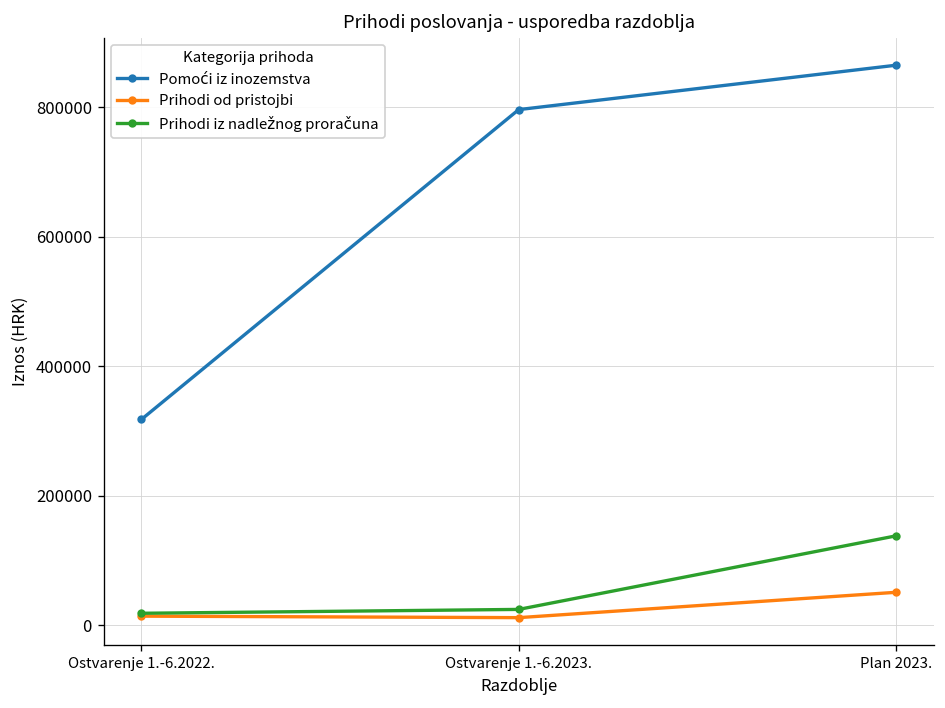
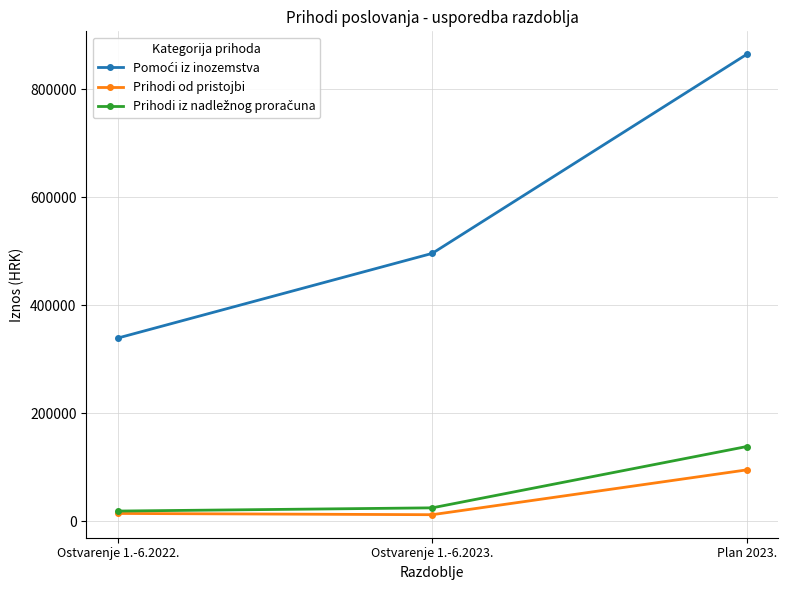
  {
    "Pomoći iz inozemstva": {
-     "Ostvarenje 1.-6.2022.": 320000,
-     "Ostvarenje 1.-6.2023.": 800000,
+     "Ostvarenje 1.-6.2022.": 340000,
+     "Ostvarenje 1.-6.2023.": 500000,
      "Plan 2023.": 860000
    },
    "Prihodi od pristojbi": {
      "Ostvarenje 1.-6.2023.": 10000,
-     "Plan 2023.": 50000
+     "Plan 2023.": 100000
    },
    "Prihodi iz nadležnog proračuna": {
      "Ostvarenje 1.-6.2023.": 20000,
      "Plan 2023.": 140000
    }
  }
